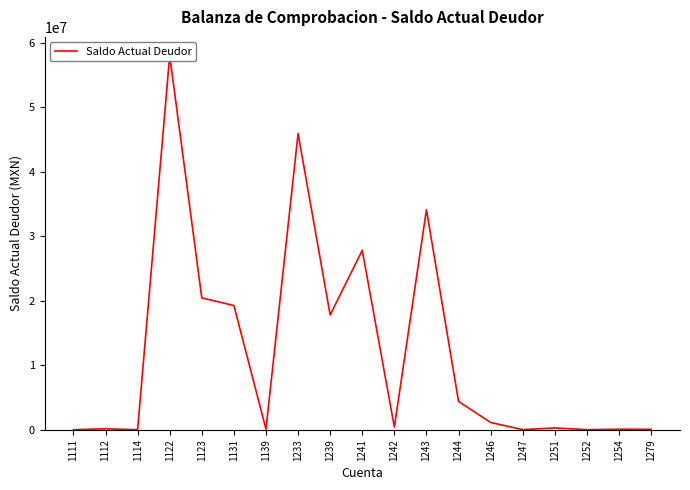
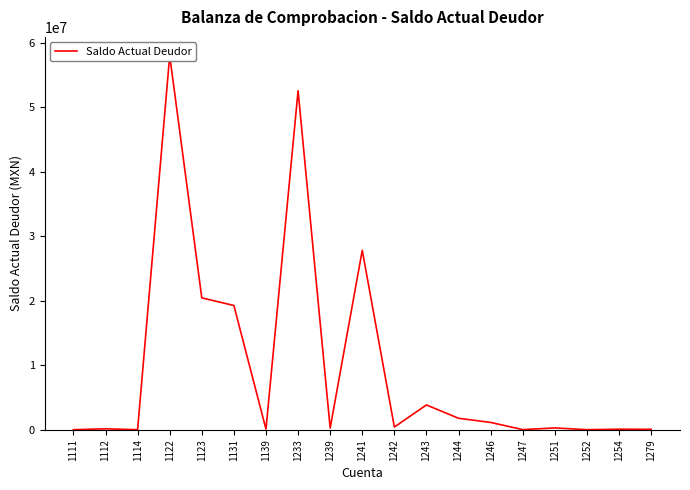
  {
    "1111": 0,
    "1112": 0,
    "1114": 0,
    "1123": 20000000,
    "1131": 19000000,
    "1139": 0,
-   "1233": 46000000,
-   "1239": 18000000,
+   "1233": 53000000,
+   "1239": 0,
    "1241": 28000000,
    "1242": 0,
-   "1243": 34000000,
-   "1244": 4000000,
+   "1243": 4000000,
+   "1244": 2000000,
    "1246": 1000000,
    "1247": 0,
    "1251": 0,
    "1252": 0,
    "1254": 0,
    "1279": 0
  }
